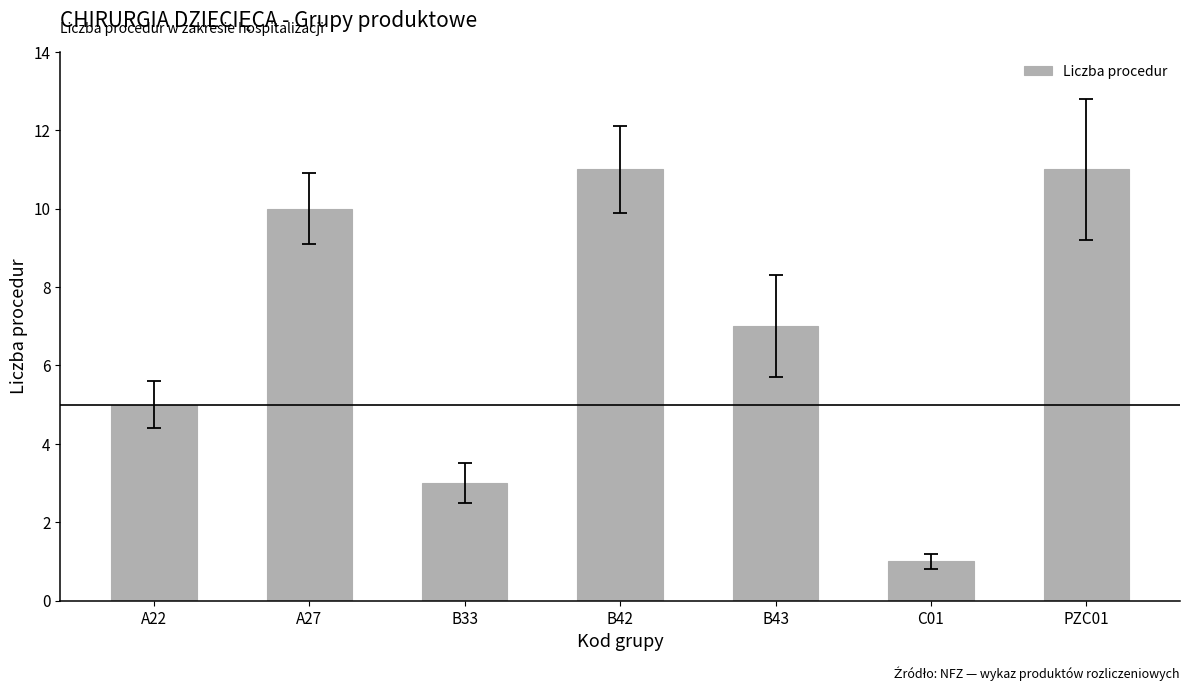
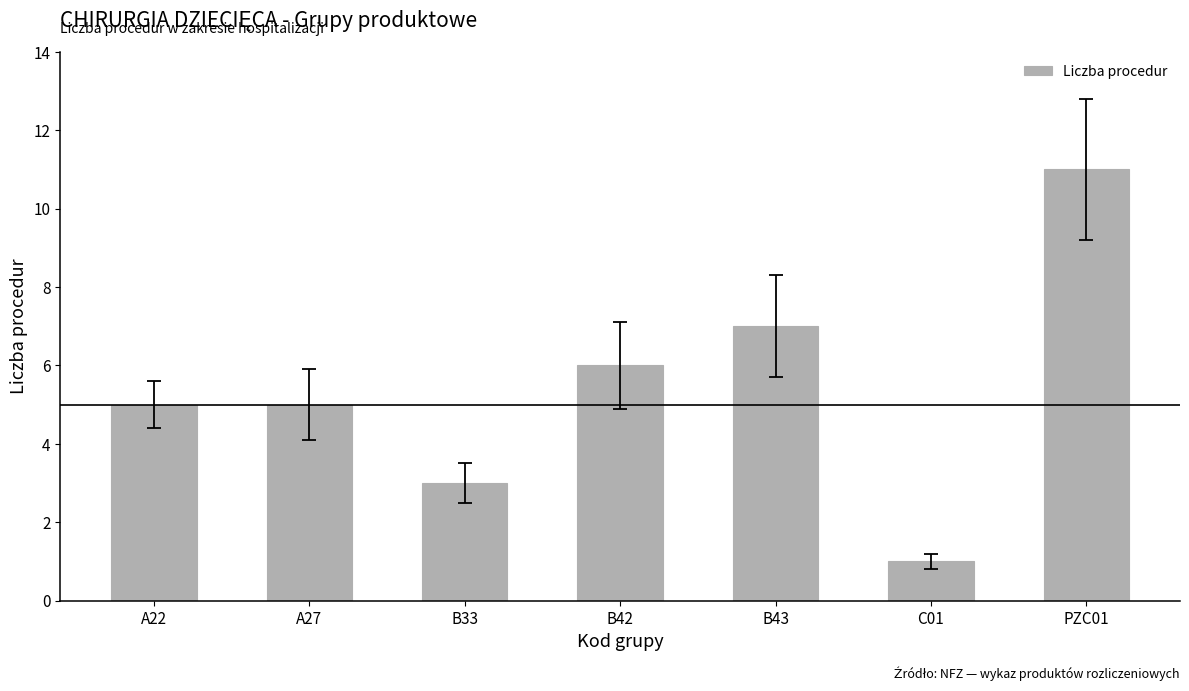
  {
    "Liczba procedur": {
      "A22": 5,
-     "A27": 10,
+     "A27": 5,
      "B33": 3,
-     "B42": 11,
+     "B42": 6,
      "B43": 7,
      "C01": 1,
      "PZC01": 11
    }
  }
